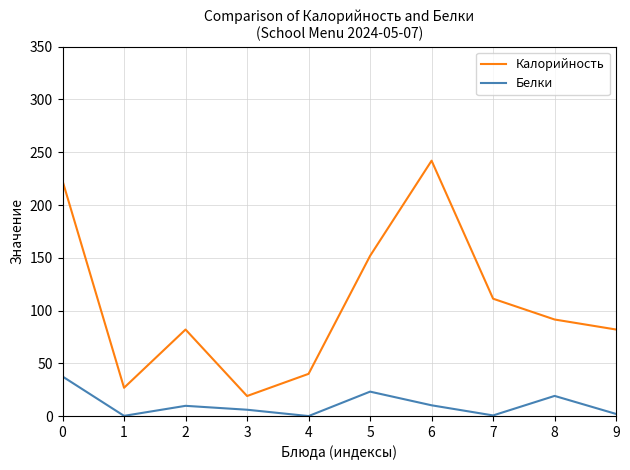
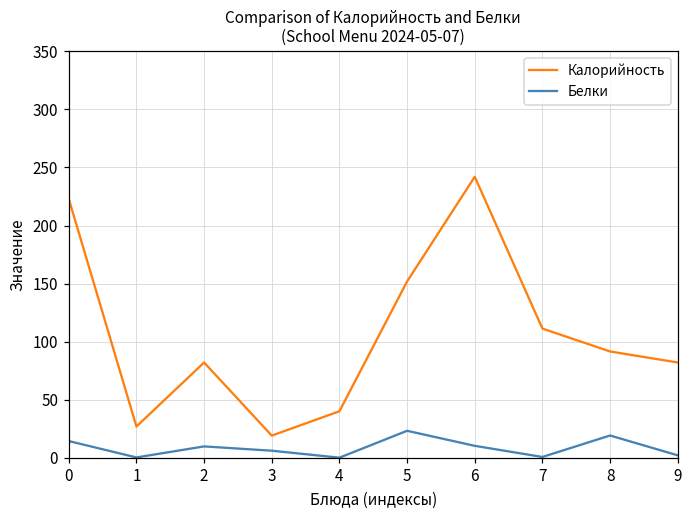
  {
    "Калорийность": {
      "0": 223,
      "1": 27,
      "2": 82,
      "3": 19,
      "4": 40,
      "5": 152,
      "6": 242,
      "7": 111,
      "8": 92,
      "9": 82
    },
    "Белки": {
-     "0": 38,
+     "0": 14,
      "1": 0,
      "2": 10,
      "3": 6,
      "4": 0,
      "5": 23,
      "6": 10,
      "7": 1,
      "8": 19,
      "9": 2
    }
  }
